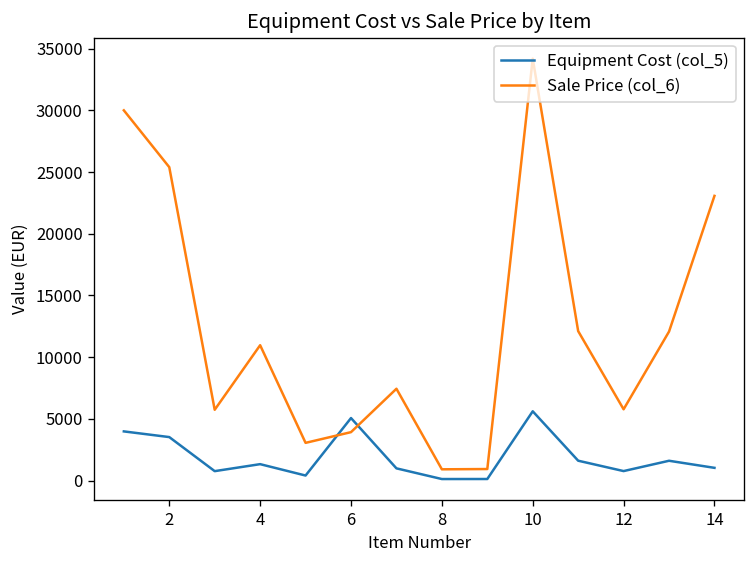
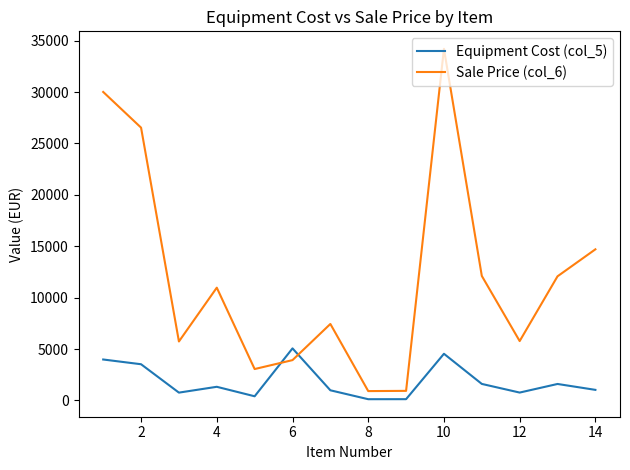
  {
    "Equipment Cost (col_5)": {
      "2": 3500,
      "4": 1300,
      "6": 5100,
      "8": 100,
-     "10": 5600,
+     "10": 4500,
      "12": 800,
      "14": 1000
    },
    "Sale Price (col_6)": {
-     "2": 25400,
+     "2": 26500,
      "4": 11000,
      "6": 3900,
      "8": 900,
      "12": 5800,
-     "14": 23100
+     "14": 14700
    }
  }
